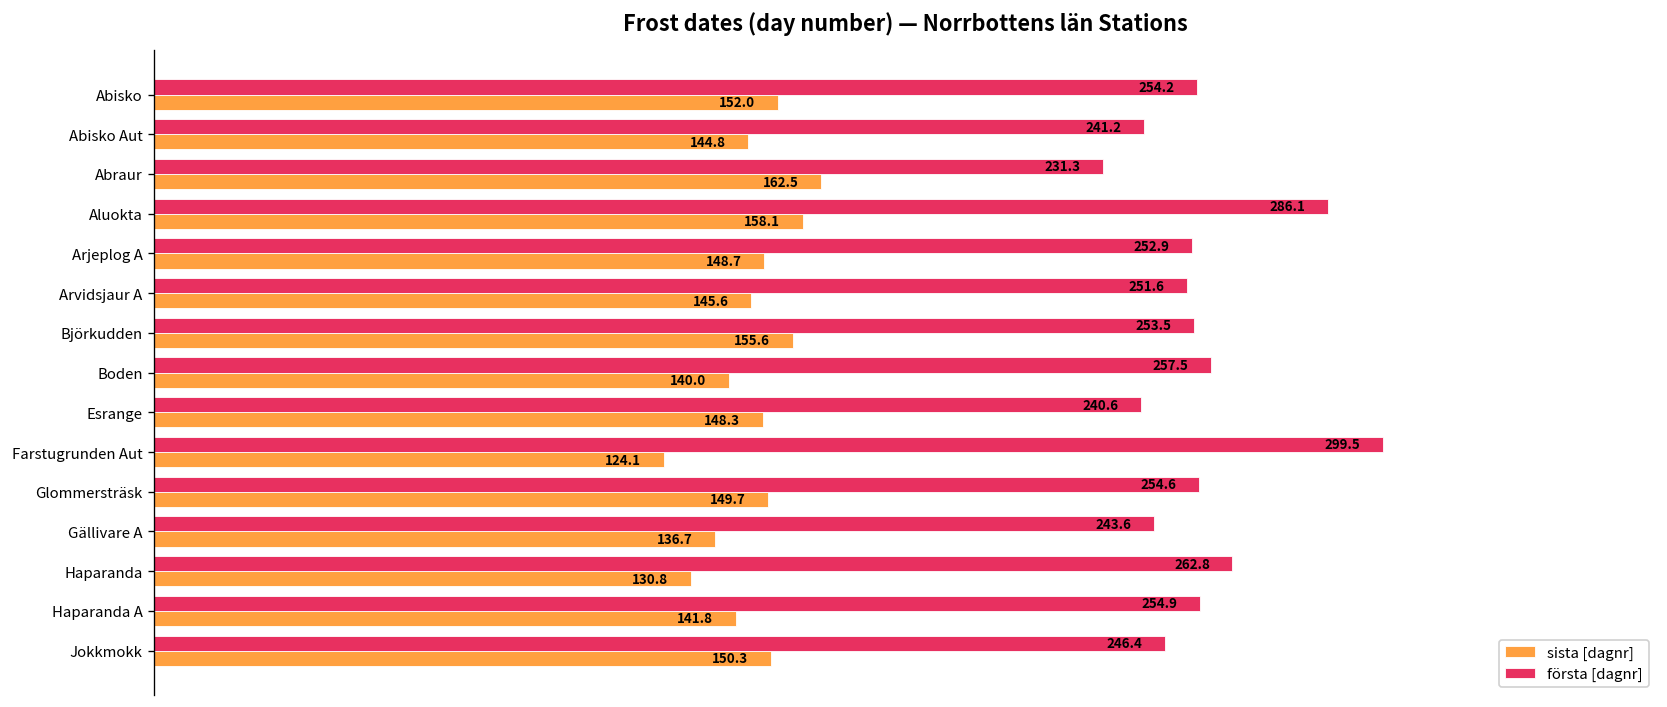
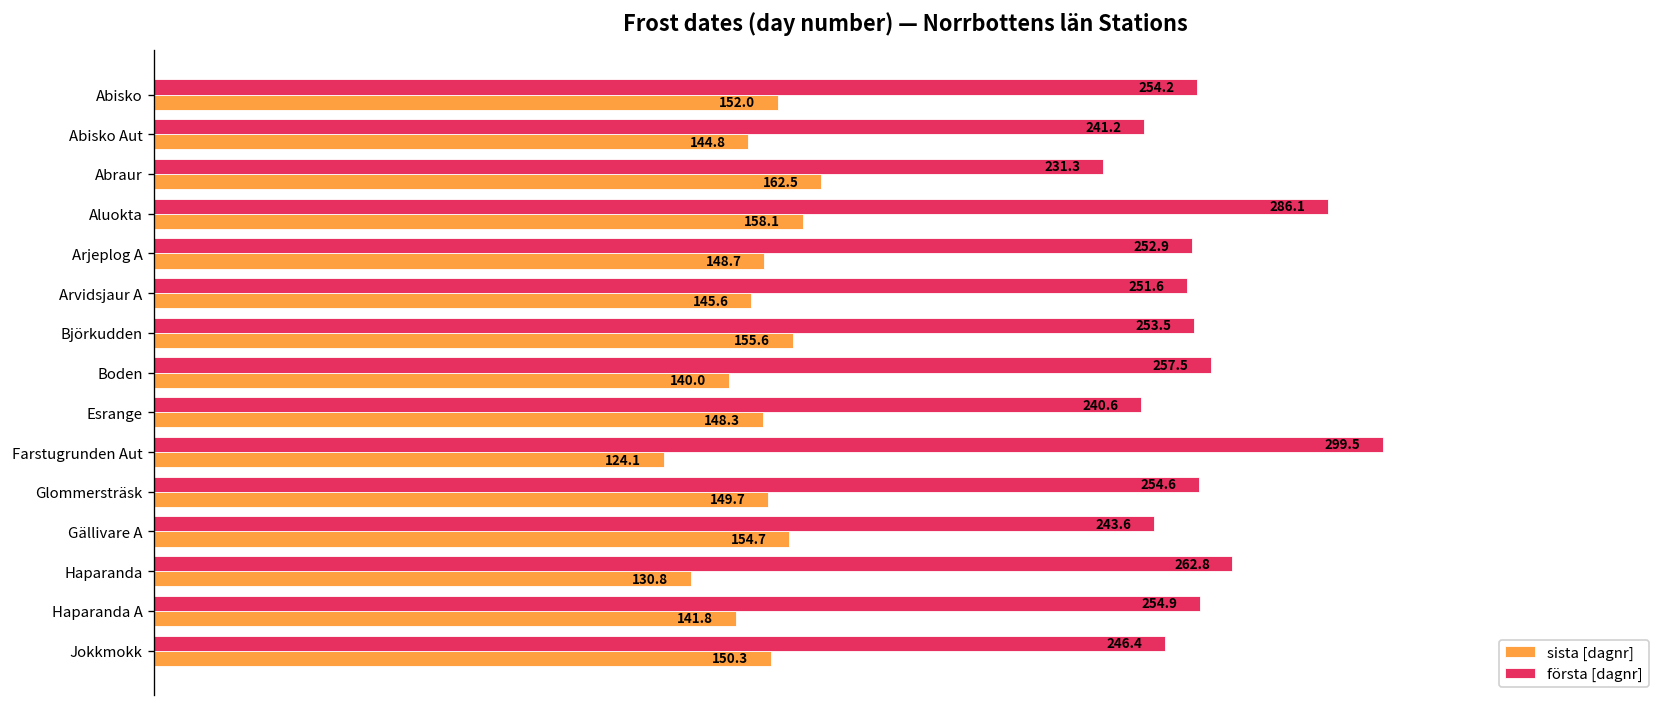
  {
    "sista [dagnr]": {
-     "Gällivare A": 136.7
+     "Gällivare A": 154.7
    }
  }
